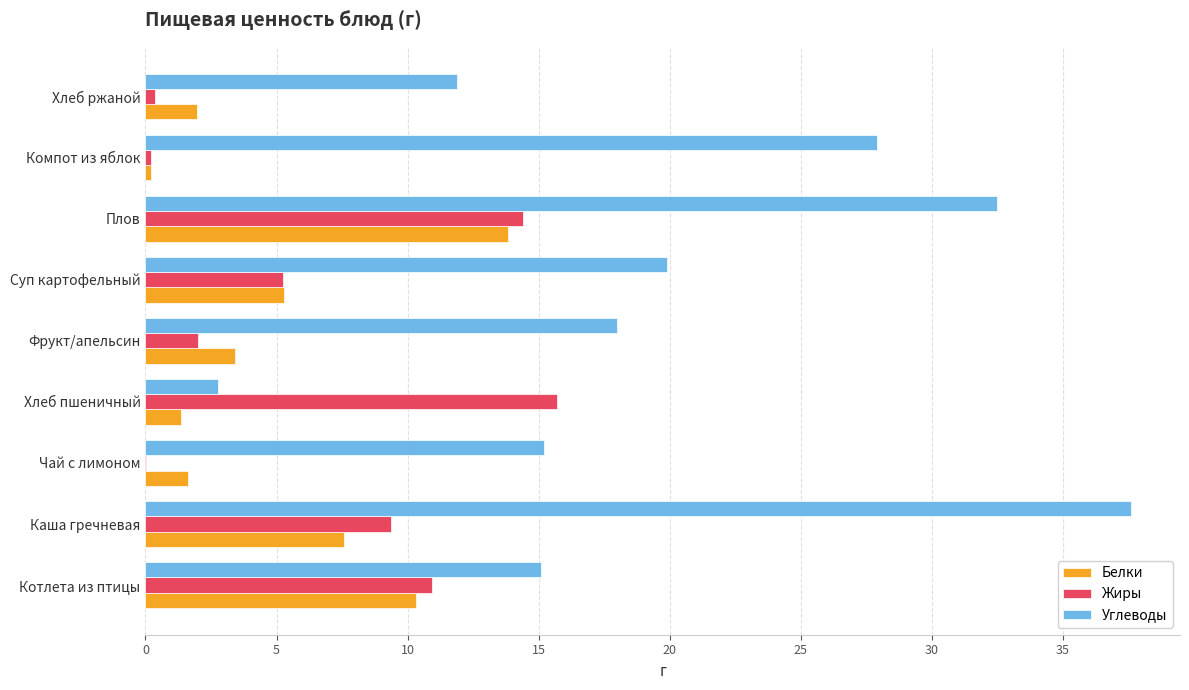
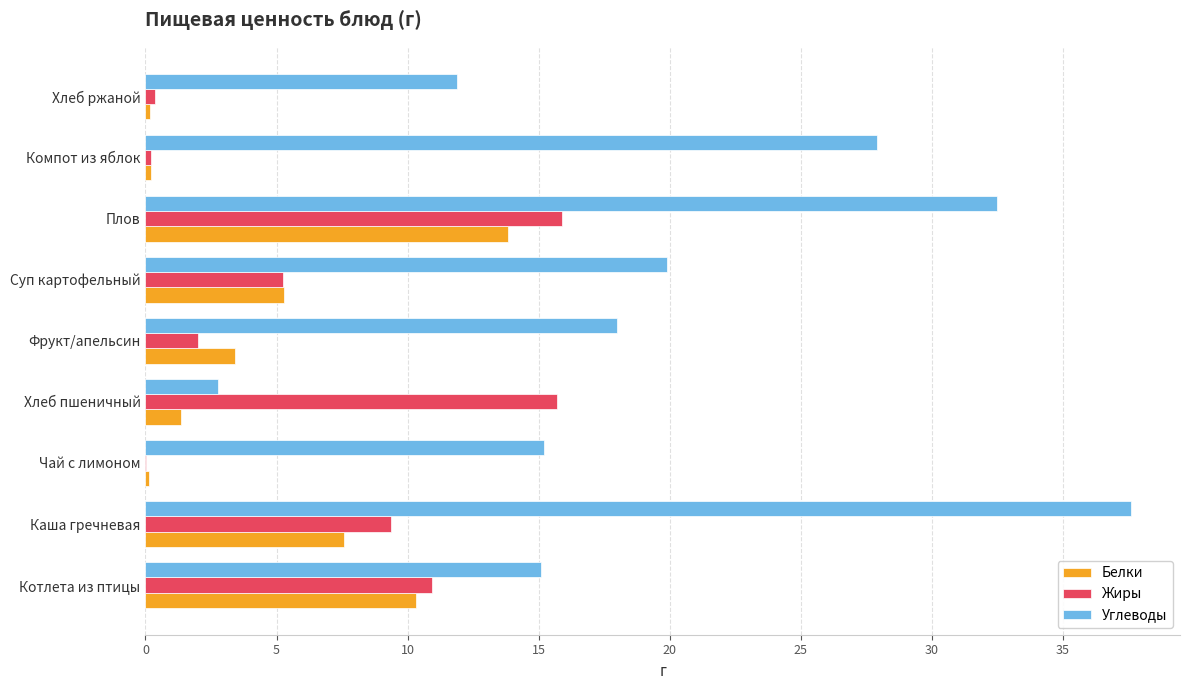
  {
    "Белки": {
-     "Хлеб ржаной": 2.0,
+     "Хлеб ржаной": 0.2,
      "Компот из яблок": 0.2,
      "Плов": 13.8,
      "Суп картофельный": 5.3,
      "Фрукт/апельсин": 3.4,
      "Хлеб пшеничный": 1.3,
-     "Чай с лимоном": 1.6,
+     "Чай с лимоном": 0.1,
      "Каша гречневая": 7.6,
      "Котлета из птицы": 10.3
    },
    "Жиры": {
      "Хлеб ржаной": 0.4,
      "Компот из яблок": 0.2,
-     "Плов": 14.4,
+     "Плов": 15.9,
      "Суп картофельный": 5.3,
      "Фрукт/апельсин": 2.0,
      "Хлеб пшеничный": 15.7,
      "Каша гречневая": 9.4,
      "Котлета из птицы": 11.0
    },
    "Углеводы": {
      "Хлеб ржаной": 11.9,
      "Компот из яблок": 27.9,
      "Плов": 32.5,
      "Суп картофельный": 19.9,
      "Фрукт/апельсин": 18.0,
      "Хлеб пшеничный": 2.8,
      "Чай с лимоном": 15.2,
      "Каша гречневая": 37.6,
      "Котлета из птицы": 15.1
    }
  }
